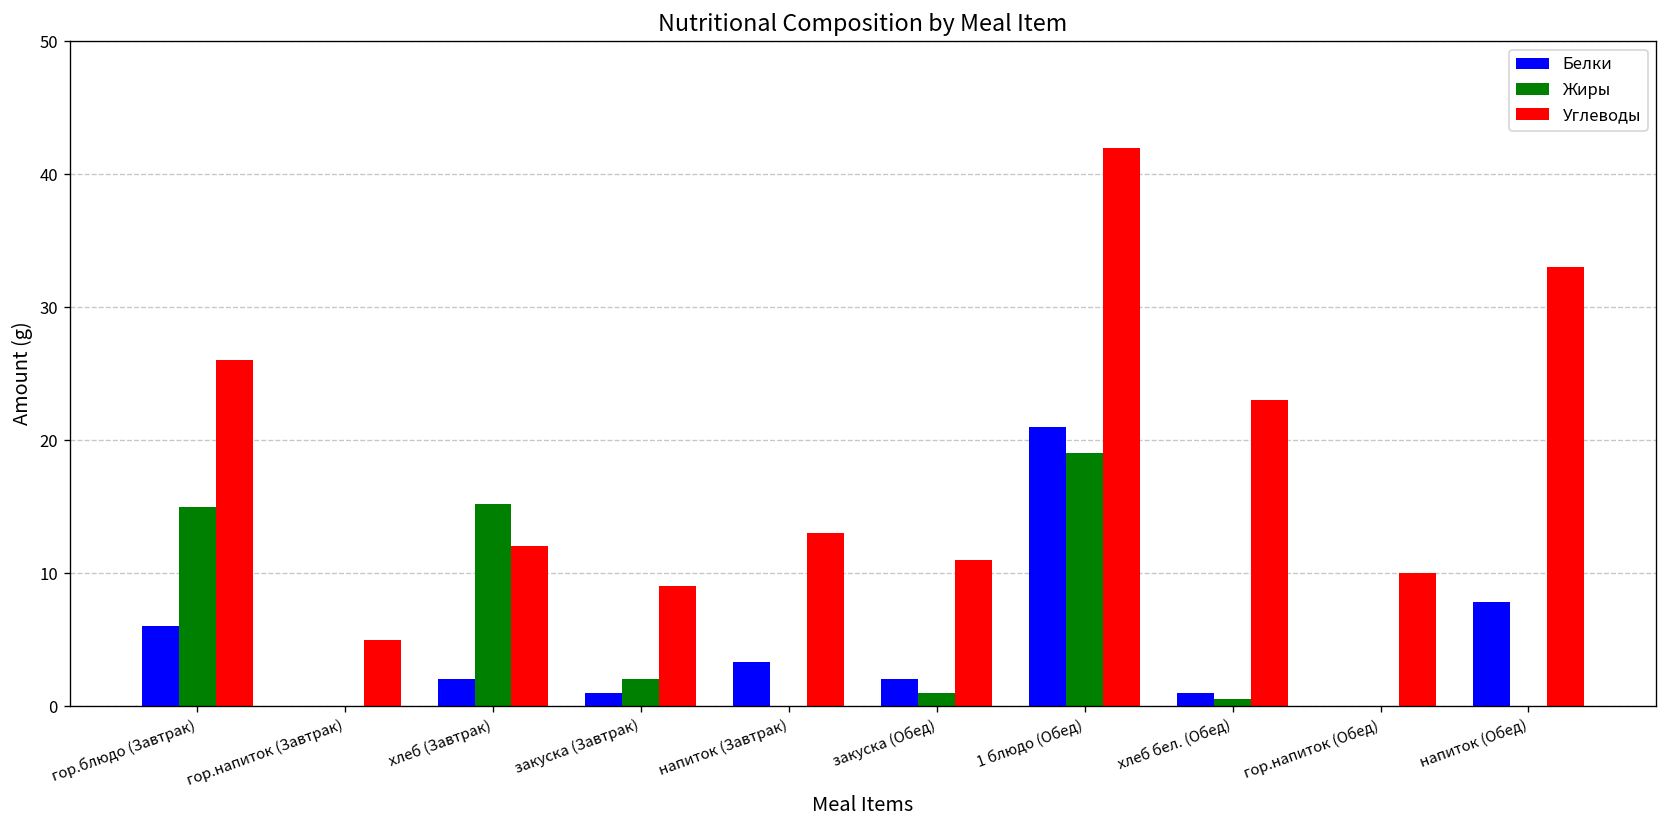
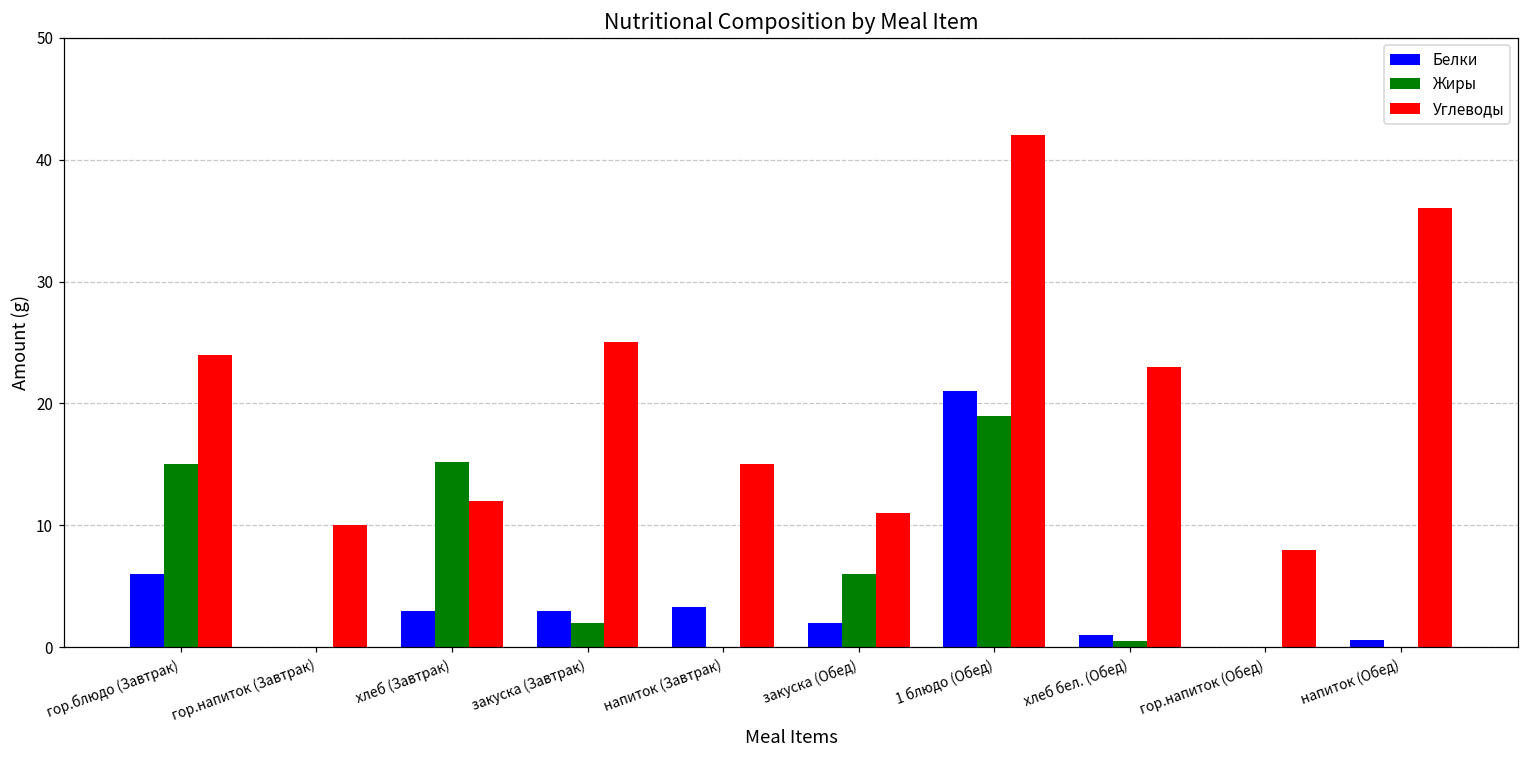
  {
    "Белки": {
      "гор.блюдо (Завтрак)": 6.0,
      "гор.напиток (Завтрак)": 0.0,
-     "хлеб (Завтрак)": 2,
-     "закуска (Завтрак)": 1,
+     "хлеб (Завтрак)": 3,
+     "закуска (Завтрак)": 3,
      "напиток (Завтрак)": 3.3,
      "закуска (Обед)": 2.0,
      "1 блюдо (Обед)": 21.0,
      "хлеб бел. (Обед)": 1.0,
      "гор.напиток (Обед)": 0.0,
-     "напиток (Обед)": 7.8
+     "напиток (Обед)": 0.6
    },
    "Жиры": {
      "гор.блюдо (Завтрак)": 15,
      "гор.напиток (Завтрак)": 0,
      "хлеб (Завтрак)": 15,
      "закуска (Завтрак)": 2,
      "напиток (Завтрак)": 0,
-     "закуска (Обед)": 1,
+     "закуска (Обед)": 6,
      "1 блюдо (Обед)": 19,
      "хлеб бел. (Обед)": 0.5,
      "гор.напиток (Обед)": 0,
      "напиток (Обед)": 0
    },
    "Углеводы": {
-     "гор.блюдо (Завтрак)": 26,
-     "гор.напиток (Завтрак)": 5,
+     "гор.блюдо (Завтрак)": 24,
+     "гор.напиток (Завтрак)": 10,
      "хлеб (Завтрак)": 12,
-     "закуска (Завтрак)": 9,
-     "напиток (Завтрак)": 13,
+     "закуска (Завтрак)": 25,
+     "напиток (Завтрак)": 15,
      "закуска (Обед)": 11,
      "1 блюдо (Обед)": 42,
      "хлеб бел. (Обед)": 23,
-     "гор.напиток (Обед)": 10,
-     "напиток (Обед)": 33
+     "гор.напиток (Обед)": 8,
+     "напиток (Обед)": 36
    }
  }
